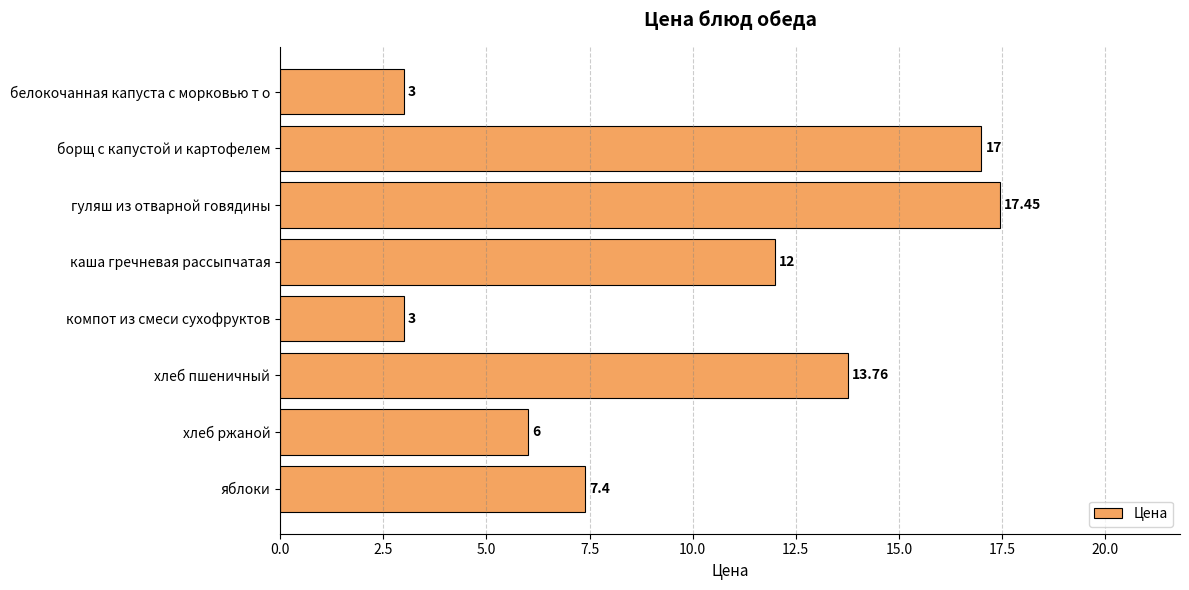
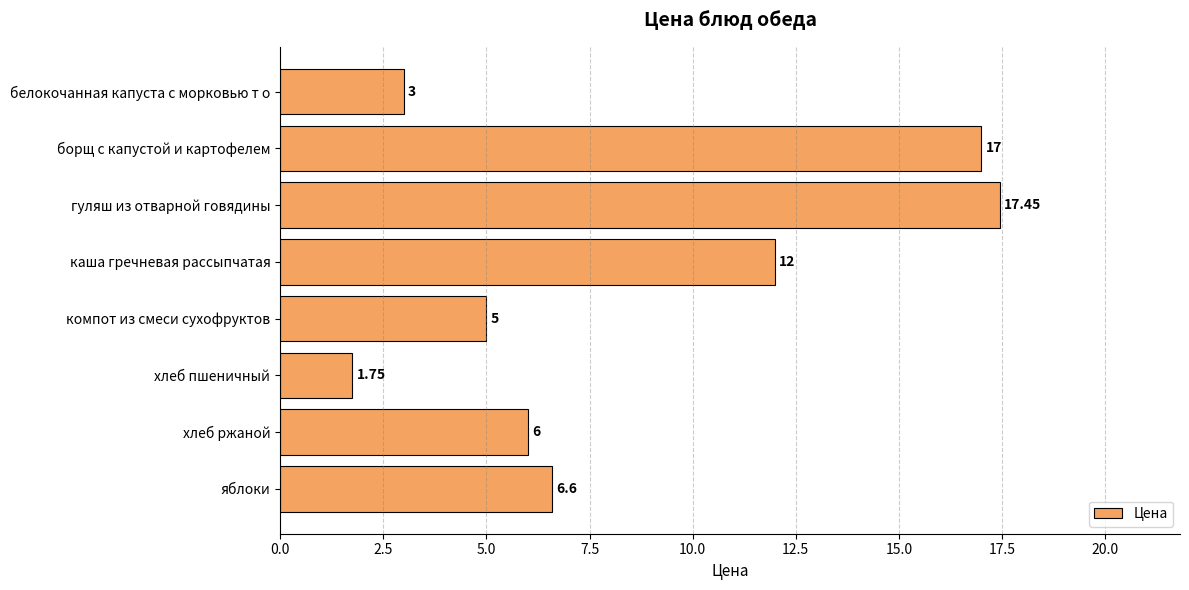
  {
    "белокочанная капуста с морковью т о": 3,
    "борщ с капустой и картофелем": 17,
    "гуляш из отварной говядины": 17.45,
    "каша гречневая рассыпчатая": 12,
-   "компот из смеси сухофруктов": 3,
-   "хлеб пшеничный": 13.76,
+   "компот из смеси сухофруктов": 5,
+   "хлеб пшеничный": 1.75,
    "хлеб ржаной": 6,
-   "яблоки": 7.4
+   "яблоки": 6.6
  }
